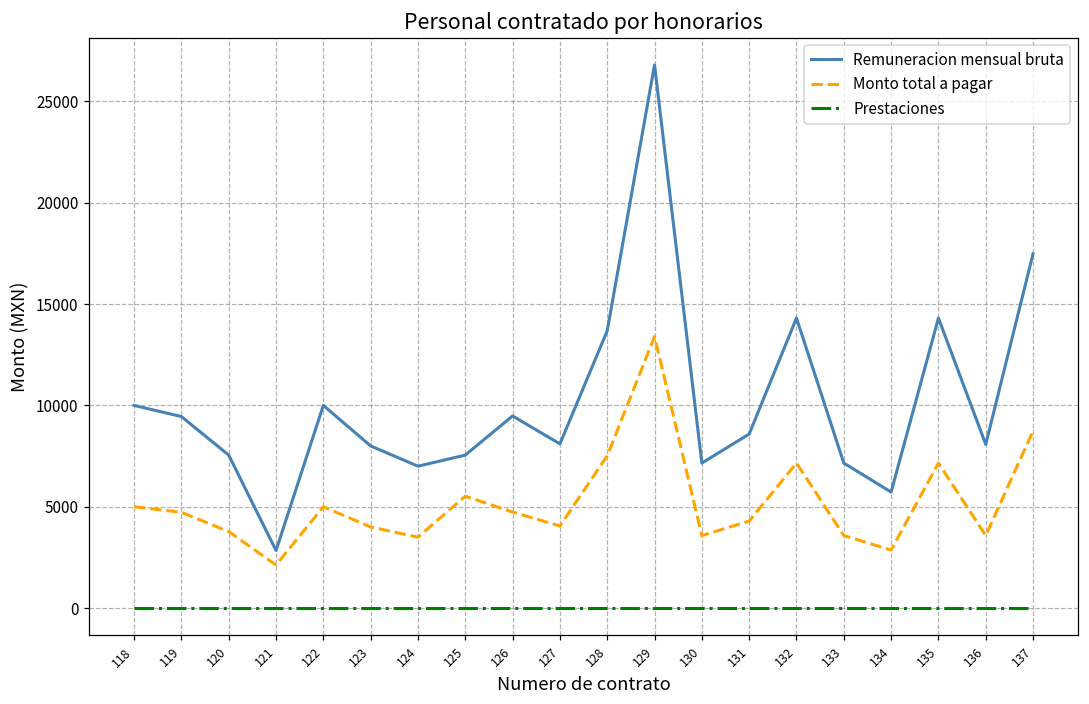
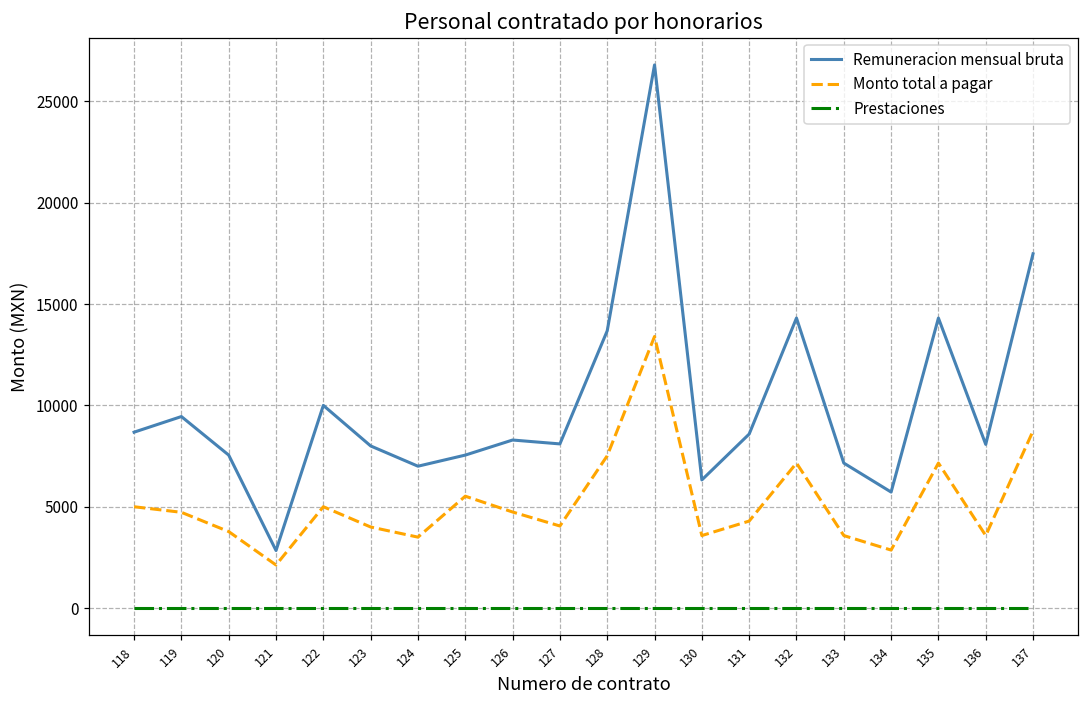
  {
    "Remuneracion mensual bruta": {
-     "118": 10000,
+     "118": 8700,
      "119": 9500,
      "120": 7500,
      "121": 2800,
      "122": 10000,
      "123": 8000,
      "124": 7000,
      "125": 7500,
-     "126": 9500,
+     "126": 8300,
      "127": 8100,
      "128": 13700,
      "129": 26800,
-     "130": 7200,
+     "130": 6300,
      "131": 8600,
      "132": 14300,
      "133": 7200,
      "134": 5700,
      "135": 14300,
      "136": 8100,
      "137": 17500
    },
    "Monto total a pagar": {
      "118": 5000,
      "119": 4700,
      "120": 3800,
      "121": 2100,
      "122": 5000,
      "123": 4000,
      "124": 3500,
      "125": 5500,
      "126": 4700,
      "127": 4100,
      "128": 7500,
      "129": 13400,
      "130": 3600,
      "131": 4300,
      "132": 7200,
      "133": 3600,
      "134": 2900,
      "135": 7200,
      "136": 3600,
      "137": 8700
    },
    "Prestaciones": {
      "118": 0,
      "119": 0,
      "120": 0,
      "121": 0,
      "122": 0,
      "123": 0,
      "124": 0,
      "125": 0,
      "126": 0,
      "127": 0,
      "128": 0,
      "129": 0,
      "130": 0,
      "131": 0,
      "132": 0,
      "133": 0,
      "134": 0,
      "135": 0,
      "136": 0,
      "137": 0
    }
  }
